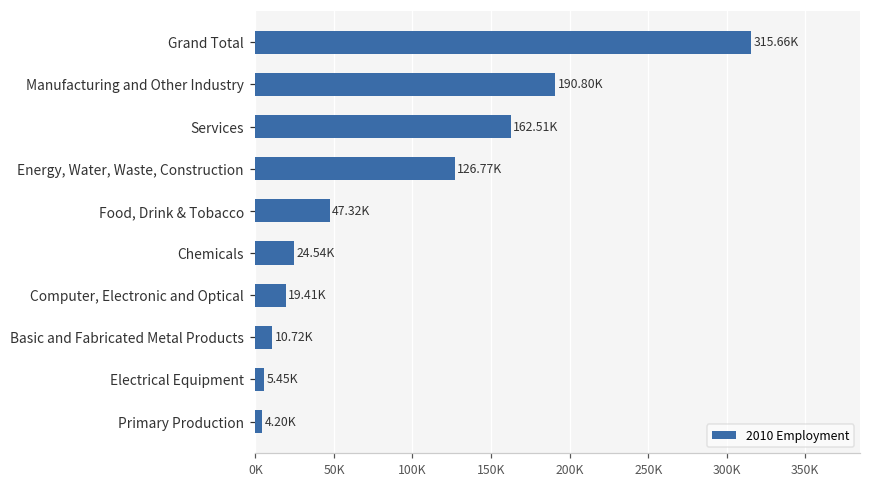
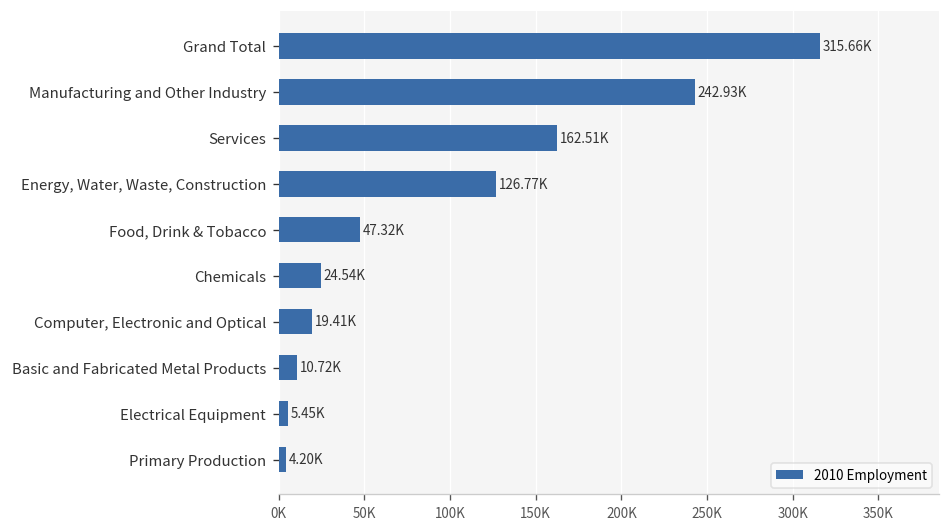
  {
    "Grand Total": "315.66K",
-   "Manufacturing and Other Industry": "190.80K",
+   "Manufacturing and Other Industry": "242.93K",
    "Services": "162.51K",
    "Energy, Water, Waste, Construction": "126.77K",
    "Food, Drink & Tobacco": "47.32K",
    "Chemicals": "24.54K",
    "Computer, Electronic and Optical": "19.41K",
    "Basic and Fabricated Metal Products": "10.72K",
    "Electrical Equipment": "5.45K",
    "Primary Production": "4.20K"
  }
